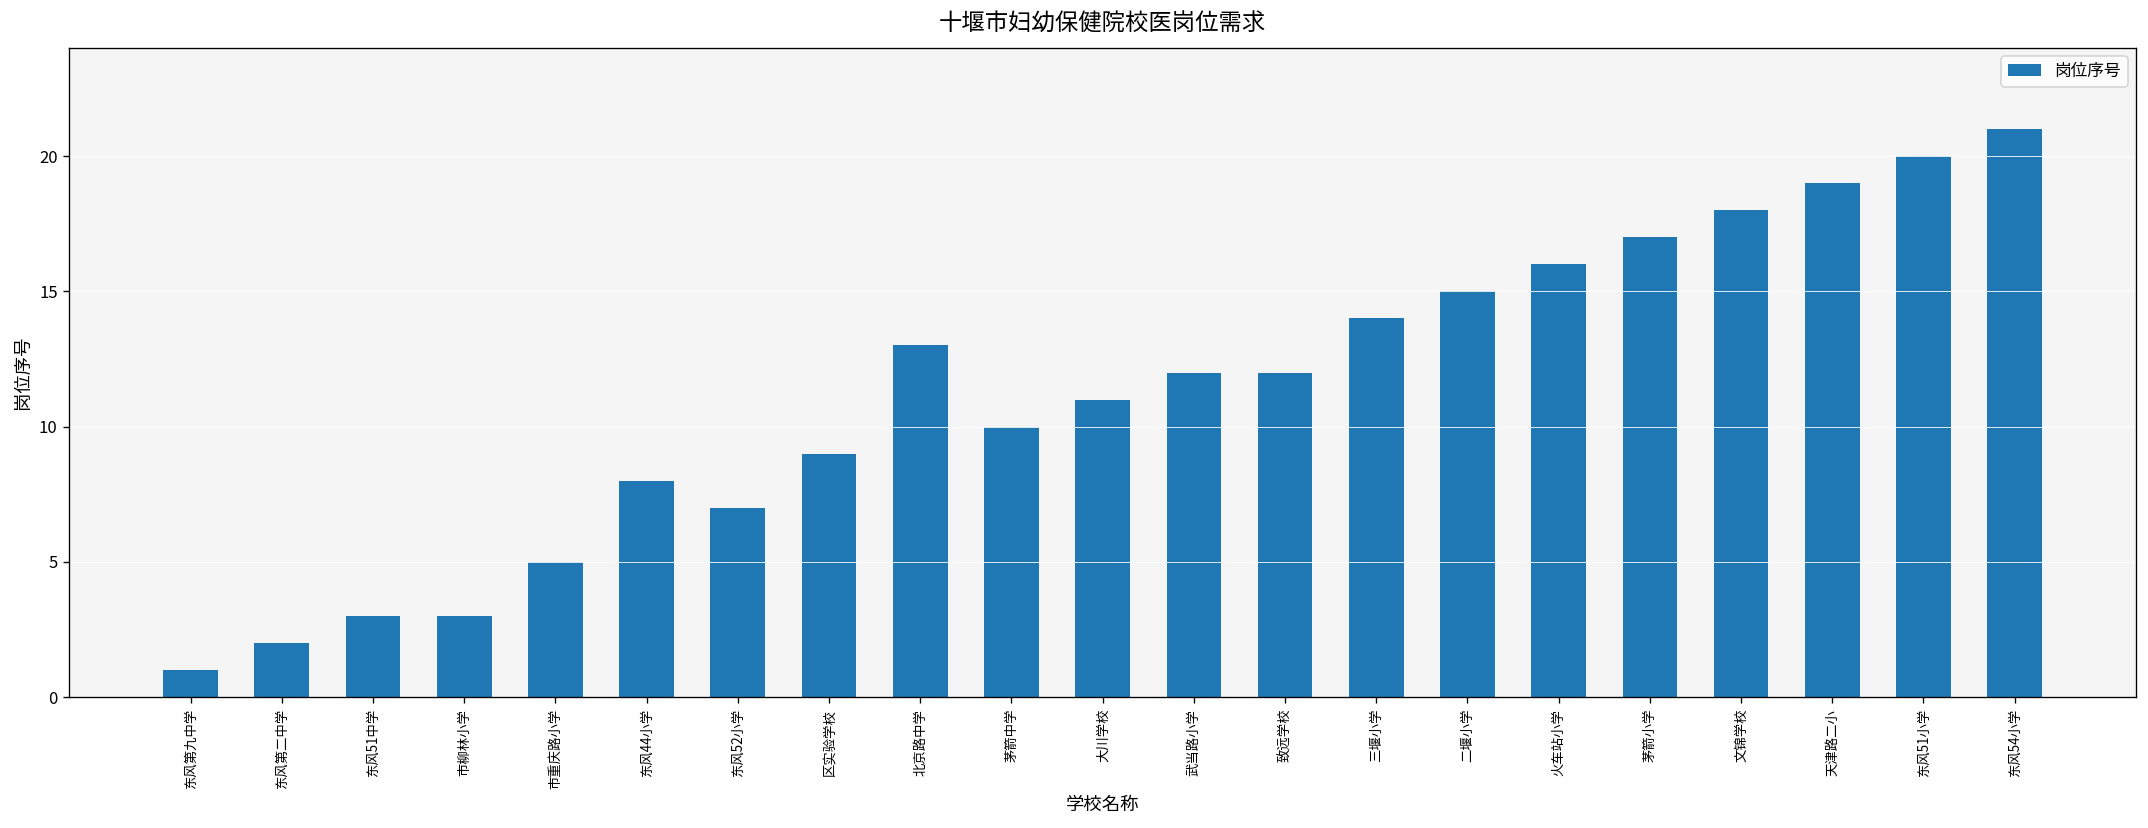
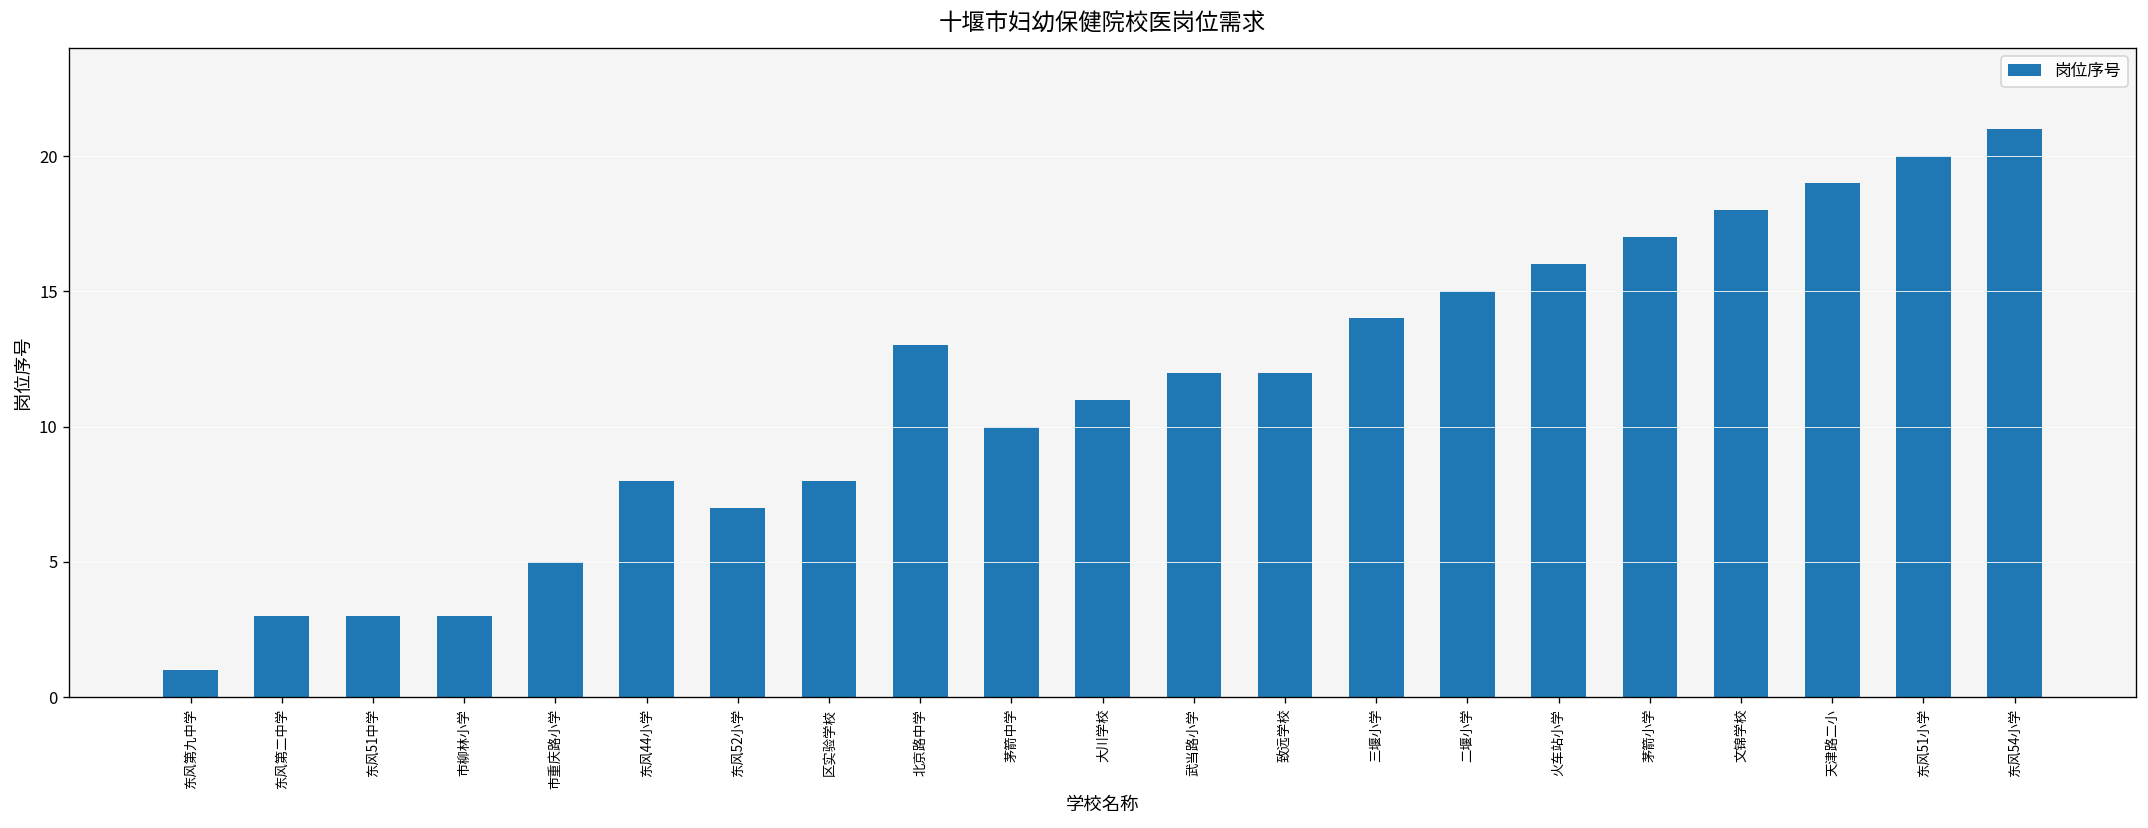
  {
    "东风第九中学": 1,
-   "东风第二中学": 2,
+   "东风第二中学": 3,
    "东风51中学": 3,
    "市柳林小学": 3,
    "市重庆路小学": 5,
    "东风44小学": 8,
    "东风52小学": 7,
-   "区实验学校": 9,
+   "区实验学校": 8,
    "北京路中学": 13,
    "茅箭中学": 10,
    "大川学校": 11,
    "武当路小学": 12,
    "致远学校": 12,
    "三堰小学": 14,
    "二堰小学": 15,
    "火车站小学": 16,
    "茅箭小学": 17,
    "文锦学校": 18,
    "天津路二小": 19,
    "东风51小学": 20,
    "东风54小学": 21
  }
